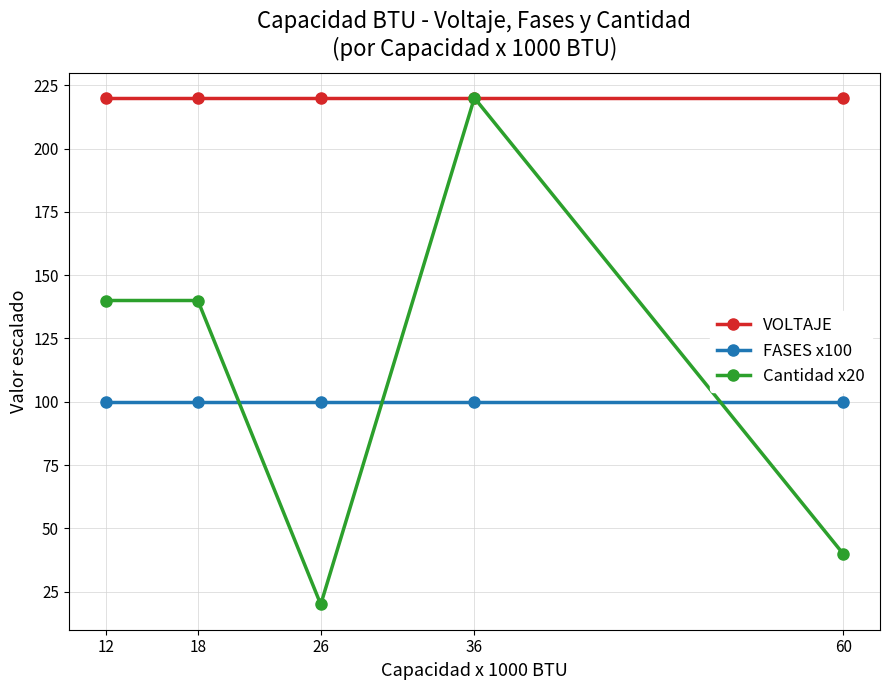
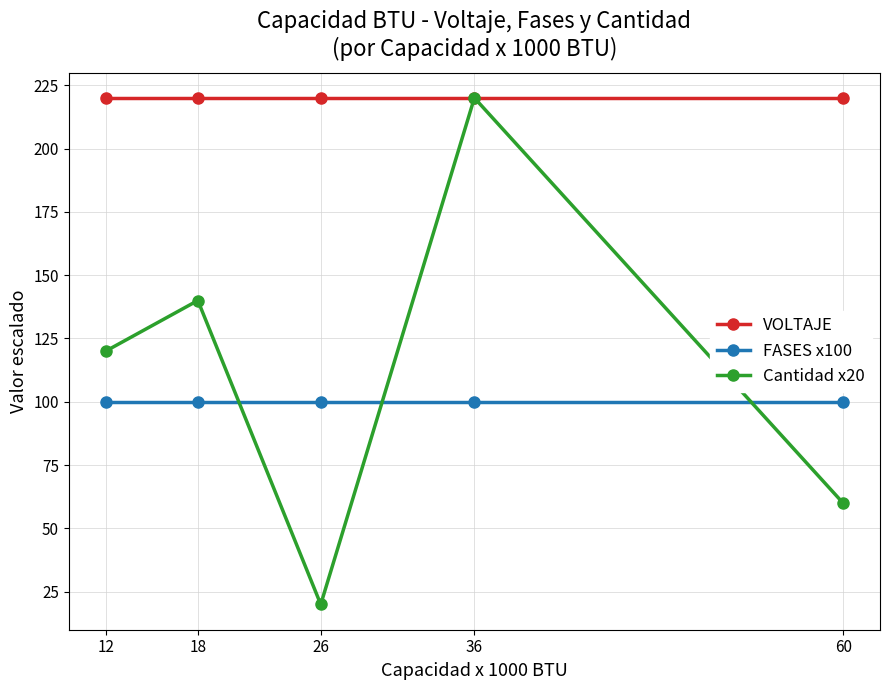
  {
    "VOLTAJE": {
      "12": 220,
      "18": 220,
      "26": 220,
      "60": 220
    },
    "FASES x100": {
      "12": 100,
      "18": 100,
      "26": 100,
      "36": 100,
      "60": 100
    },
    "Cantidad x20": {
-     "12": 140,
+     "12": 120,
      "18": 140,
      "26": 20,
-     "60": 40
+     "60": 60
    }
  }
